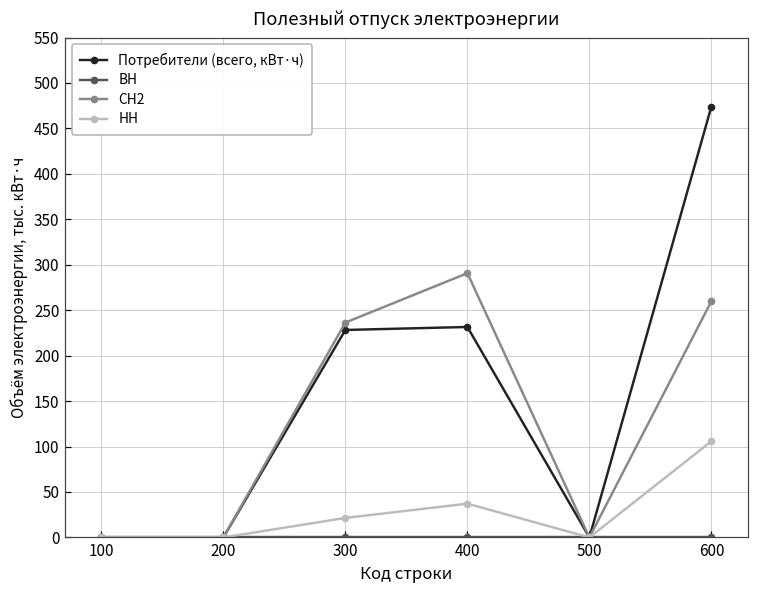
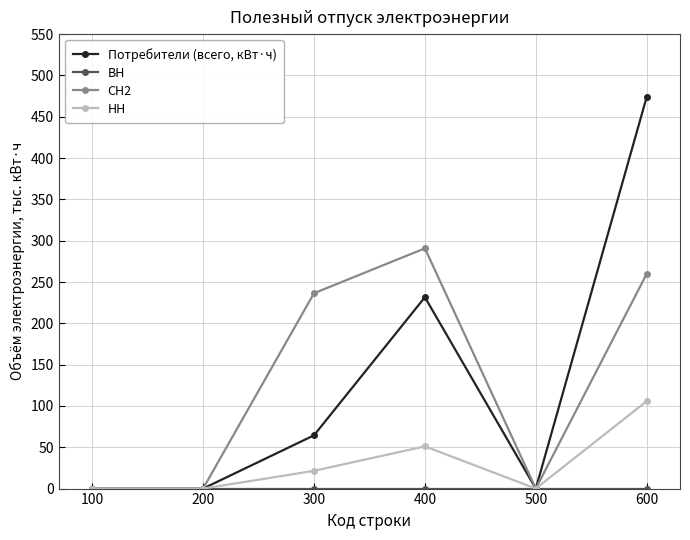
  {
    "Потребители (всего, кВт·ч)": {
-     "300": 230,
+     "300": 60,
      "400": 230,
      "600": 470
    },
    "ВН": {
      "300": 0,
      "400": 0,
      "600": 0
    },
    "СН2": {
      "300": 240,
      "400": 290,
      "600": 260
    },
    "НН": {
      "300": 20,
-     "400": 40,
+     "400": 50,
      "600": 110
    }
  }
